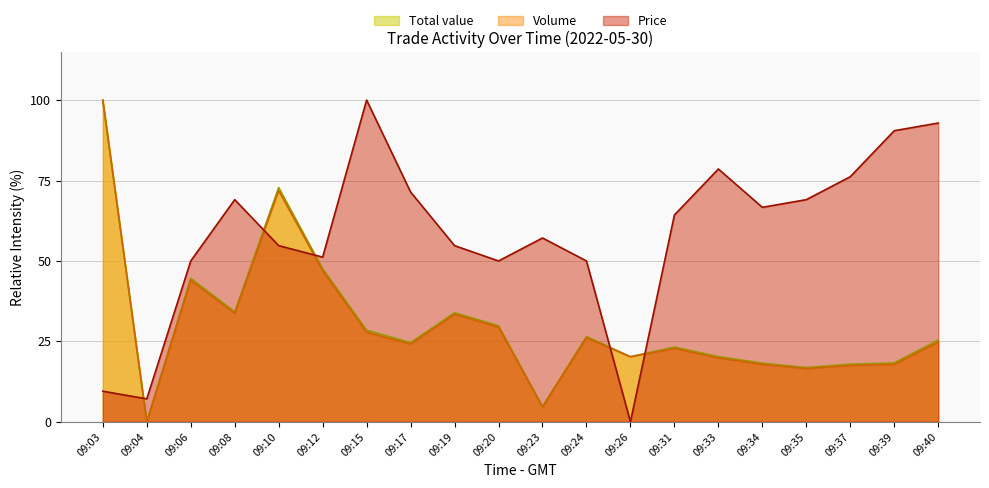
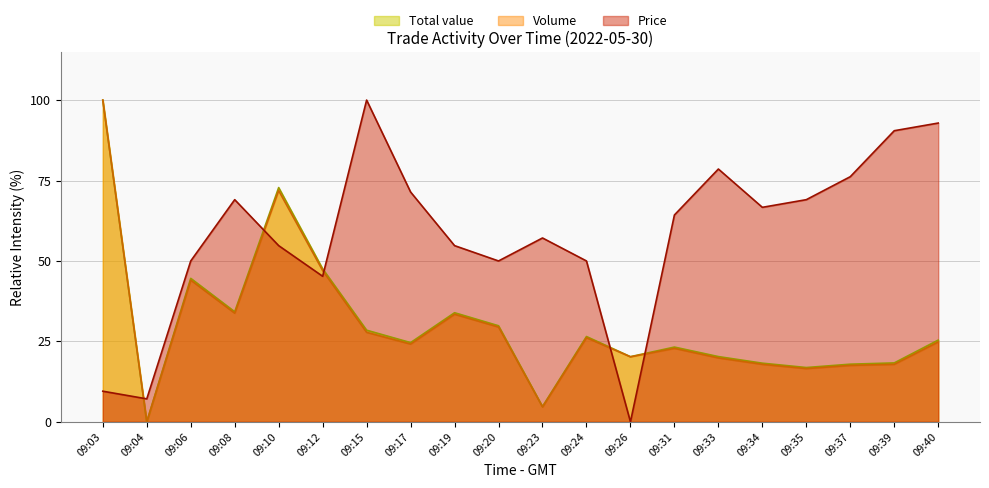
  {
    "Total value": {
      "09:10": 73
    },
    "Volume": {
      "09:10": 72
    },
    "Price": {
      "09:03": 10,
      "09:04": 7,
      "09:06": 50,
      "09:08": 69,
      "09:10": 55,
-     "09:12": 51,
+     "09:12": 45,
      "09:15": 100,
      "09:17": 71,
      "09:19": 55,
      "09:20": 50,
      "09:23": 57,
      "09:24": 50,
      "09:26": 0,
      "09:31": 64,
      "09:33": 79,
      "09:34": 67,
      "09:35": 69,
      "09:37": 76,
      "09:39": 90,
      "09:40": 93
    }
  }
